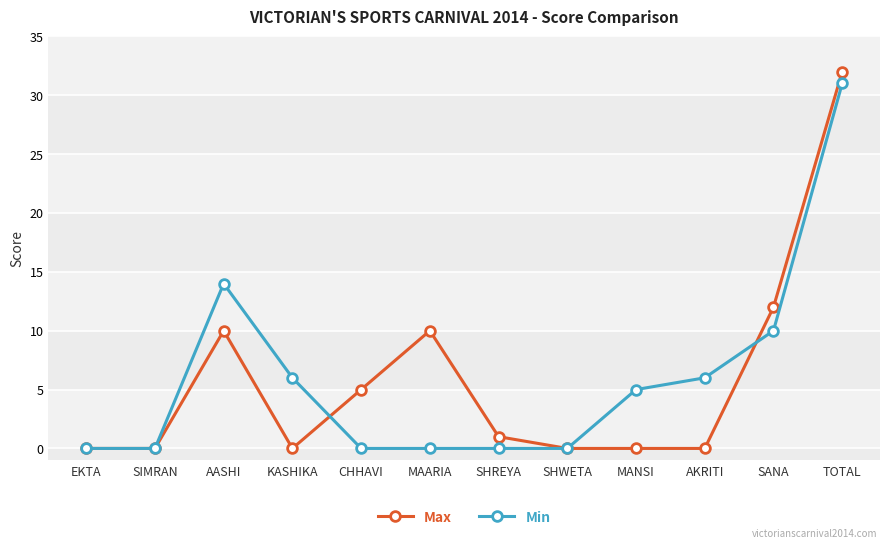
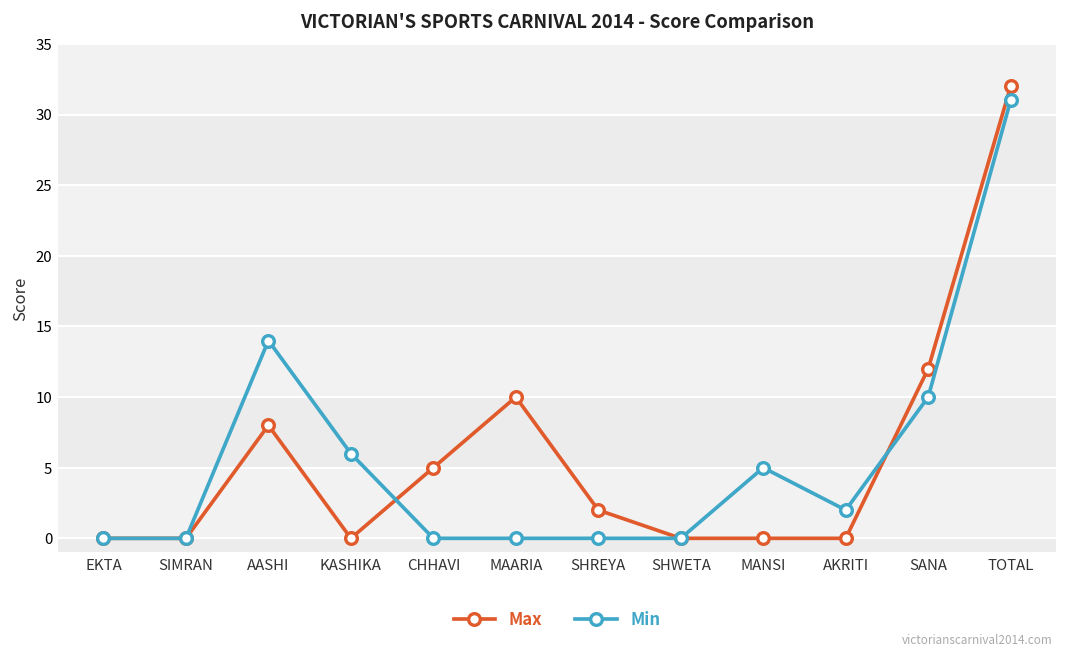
  {
    "Max": {
-     "AASHI": 10,
+     "AASHI": 8,
      "KASHIKA": 0,
      "CHHAVI": 5,
      "MAARIA": 10,
-     "SHREYA": 1,
+     "SHREYA": 2,
      "MANSI": 0,
      "AKRITI": 0,
      "SANA": 12,
      "TOTAL": 32
    },
    "Min": {
      "AASHI": 14,
      "KASHIKA": 6,
      "CHHAVI": 0,
      "MAARIA": 0,
      "SHREYA": 0,
      "MANSI": 5,
-     "AKRITI": 6,
+     "AKRITI": 2,
      "SANA": 10,
      "TOTAL": 31
    }
  }
